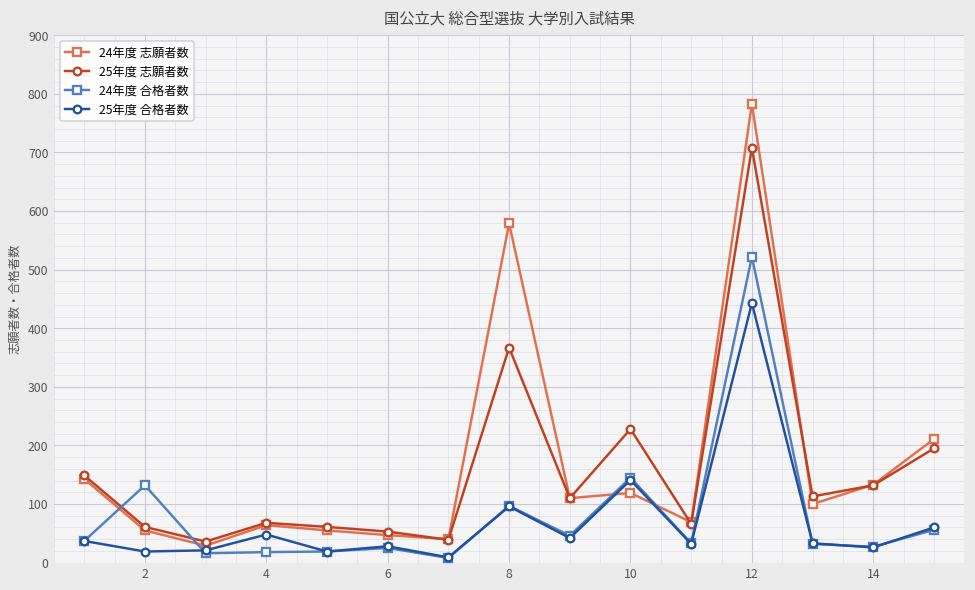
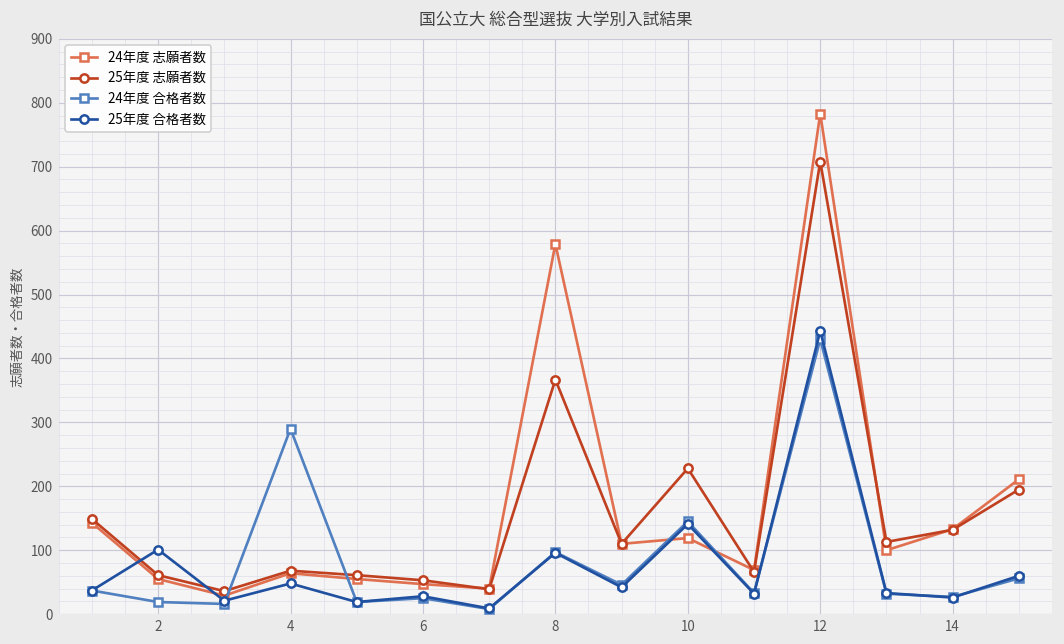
  {
    "24年度 志願者数": {
      "2": 60,
      "6": 50,
      "8": 580,
      "10": 120,
      "12": 780
    },
    "25年度 志願者数": {
      "2": 60,
      "6": 50,
      "8": 370,
      "10": 230,
      "12": 710
    },
    "24年度 合格者数": {
-     "2": 130,
-     "4": 20,
-     "12": 520
+     "2": 20,
+     "4": 290,
+     "12": 430
    },
    "25年度 合格者数": {
-     "2": 20,
+     "2": 100,
      "4": 50,
      "12": 440
    }
  }
